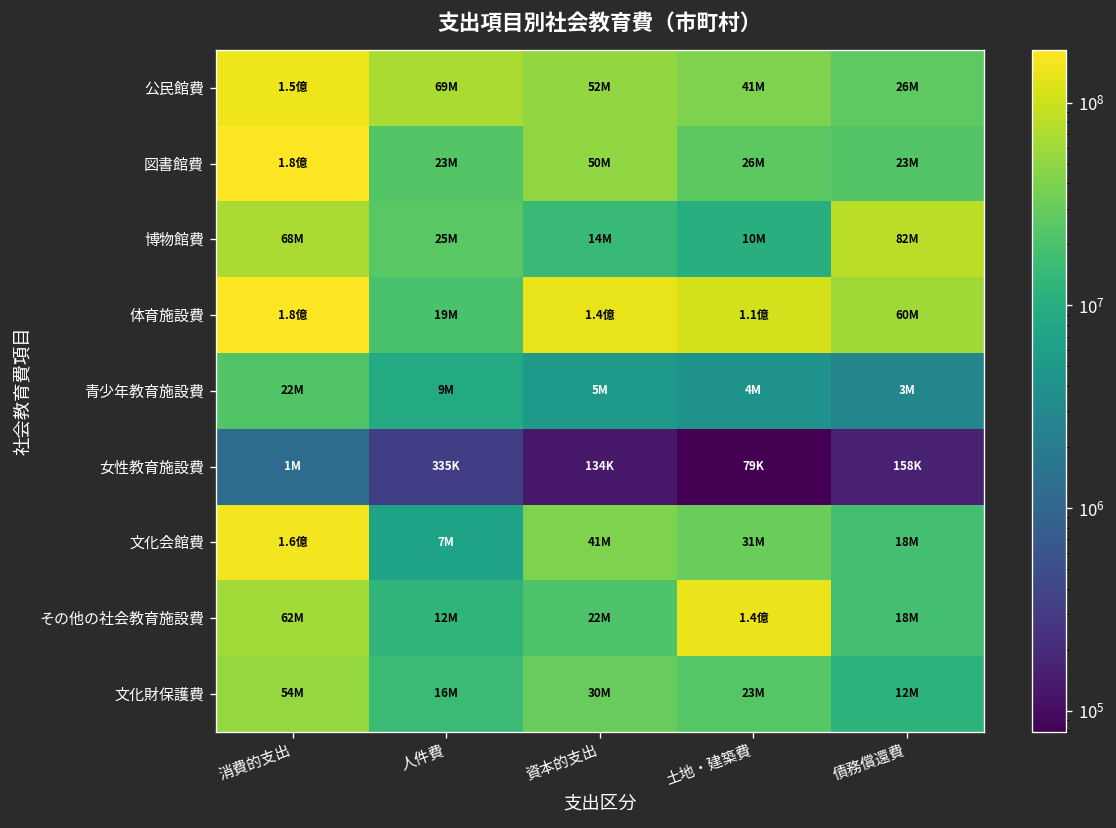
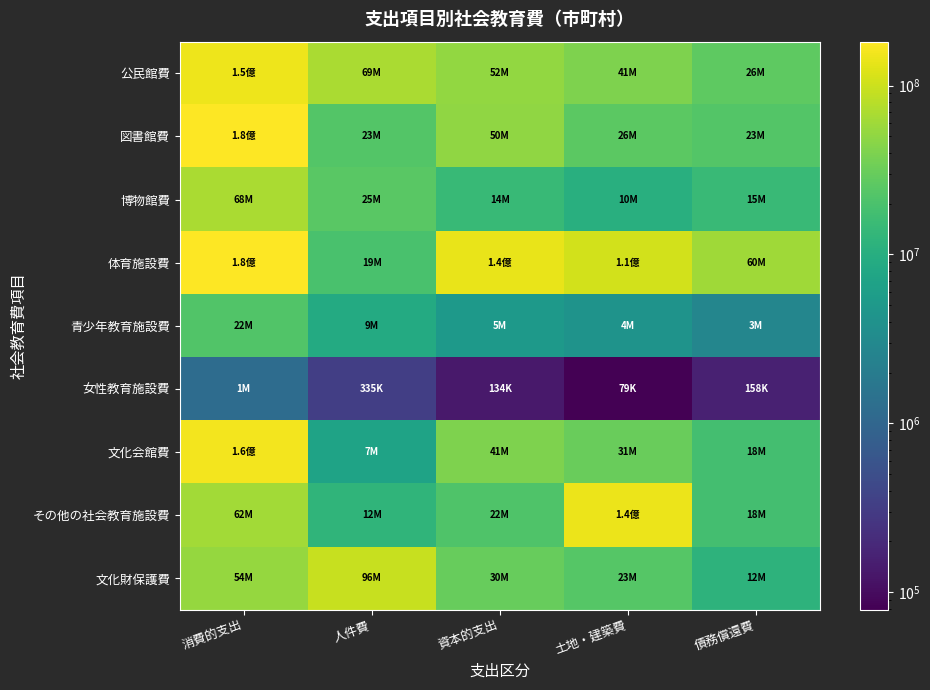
  {
    "公民館費": {
      "消費的支出": "1.5億",
      "人件費": "69M",
      "資本的支出": "52M",
      "土地・建築費": "41M",
      "債務償還費": "26M"
    },
    "図書館費": {
      "消費的支出": "1.8億",
      "人件費": "23M",
      "資本的支出": "50M",
      "土地・建築費": "26M",
      "債務償還費": "23M"
    },
    "博物館費": {
      "消費的支出": "68M",
      "人件費": "25M",
      "資本的支出": "14M",
      "土地・建築費": "10M",
-     "債務償還費": "82M"
+     "債務償還費": "15M"
    },
    "体育施設費": {
      "消費的支出": "1.8億",
      "人件費": "19M",
      "資本的支出": "1.4億",
      "土地・建築費": "1.1億",
      "債務償還費": "60M"
    },
    "青少年教育施設費": {
      "消費的支出": "22M",
      "人件費": "9M",
      "資本的支出": "5M",
      "土地・建築費": "4M",
      "債務償還費": "3M"
    },
    "女性教育施設費": {
      "消費的支出": "1M",
      "人件費": "335K",
      "資本的支出": "134K",
      "土地・建築費": "79K",
      "債務償還費": "158K"
    },
    "文化会館費": {
      "消費的支出": "1.6億",
      "人件費": "7M",
      "資本的支出": "41M",
      "土地・建築費": "31M",
      "債務償還費": "18M"
    },
    "その他の社会教育施設費": {
      "消費的支出": "62M",
      "人件費": "12M",
      "資本的支出": "22M",
      "土地・建築費": "1.4億",
      "債務償還費": "18M"
    },
    "文化財保護費": {
      "消費的支出": "54M",
-     "人件費": "16M",
+     "人件費": "96M",
      "資本的支出": "30M",
      "土地・建築費": "23M",
      "債務償還費": "12M"
    }
  }
